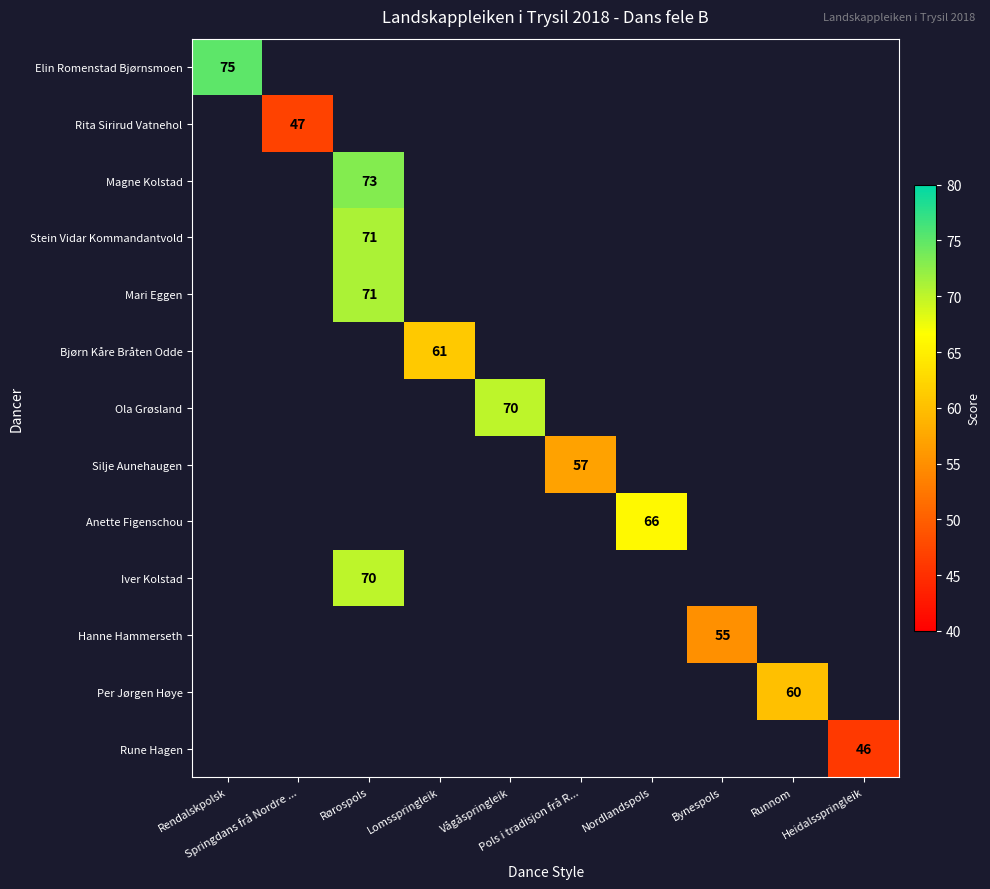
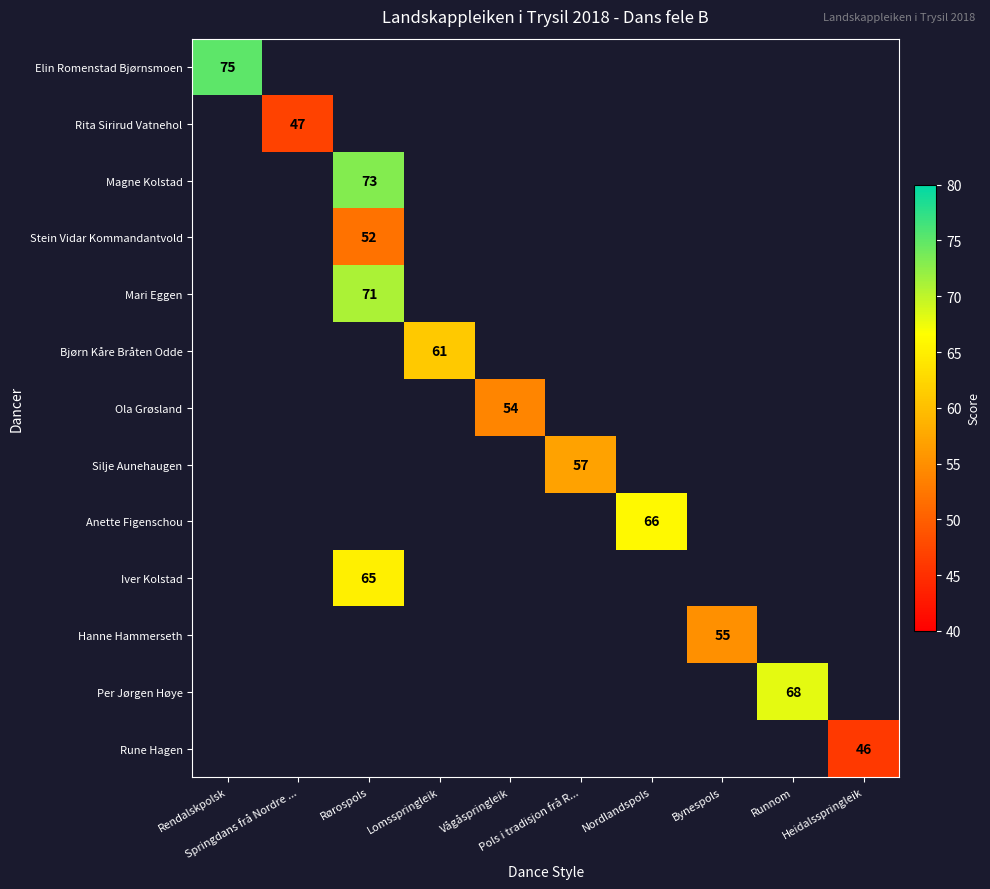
  {
    "Elin Romenstad Bjørnsmoen": {
      "Rendalskpolsk": 75
    },
    "Rita Sirirud Vatnehol": {
      "Springdans frå Nordre ...": 47
    },
    "Magne Kolstad": {
      "Rørospols": 73
    },
    "Stein Vidar Kommandantvold": {
-     "Rørospols": 71
+     "Rørospols": 52
    },
    "Mari Eggen": {
      "Rørospols": 71
    },
    "Bjørn Kåre Bråten Odde": {
      "Lomsspringleik": 61
    },
    "Ola Grøsland": {
-     "Vågåspringleik": 70
+     "Vågåspringleik": 54
    },
    "Silje Aunehaugen": {
      "Pols i tradisjon frå R...": 57
    },
    "Anette Figenschou": {
      "Nordlandspols": 66
    },
    "Iver Kolstad": {
-     "Rørospols": 70
+     "Rørospols": 65
    },
    "Hanne Hammerseth": {
      "Bynespols": 55
    },
    "Per Jørgen Høye": {
-     "Runnom": 60
+     "Runnom": 68
    },
    "Rune Hagen": {
      "Heidalsspringleik": 46
    }
  }
